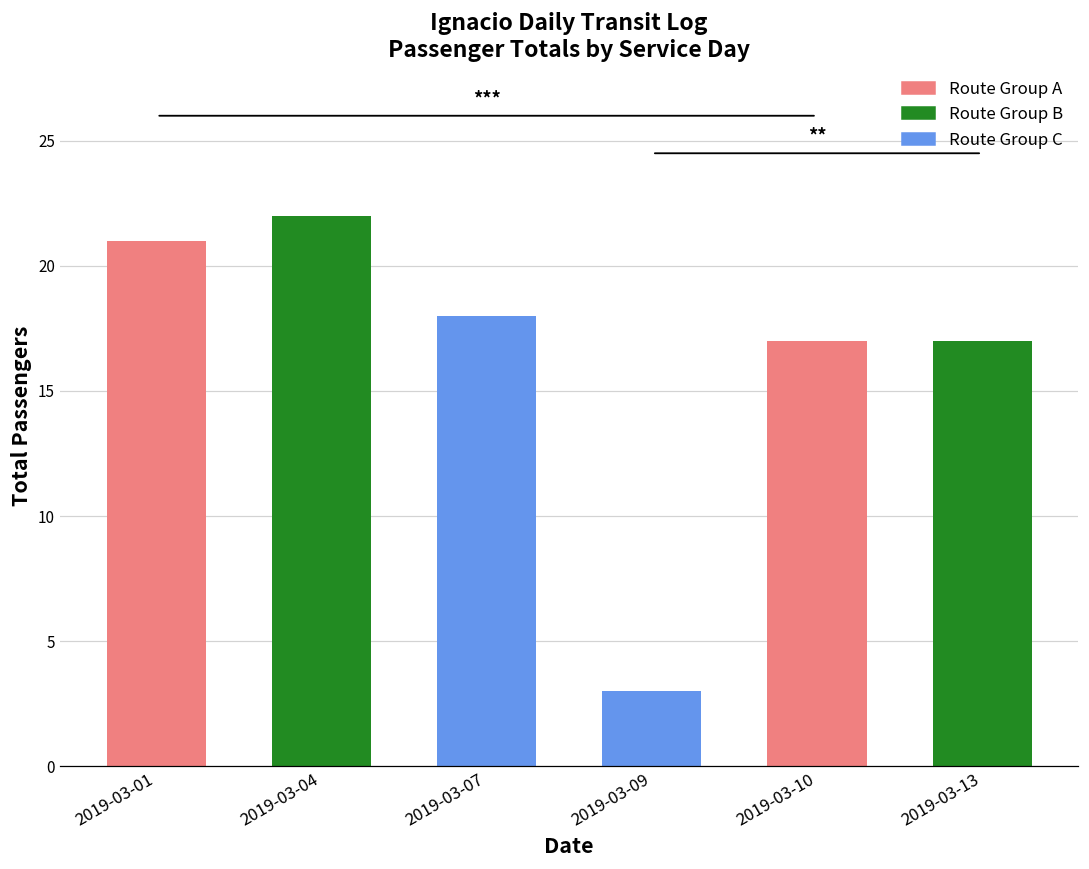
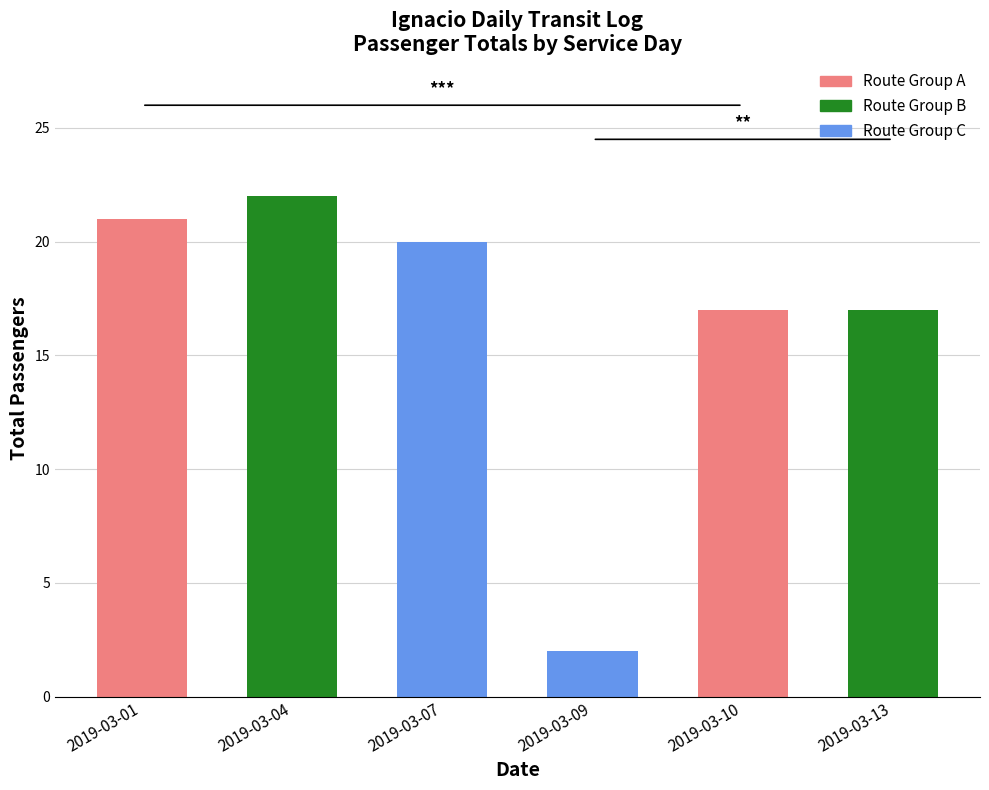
  {
    "2019-03-01": 21,
    "2019-03-04": 22,
-   "2019-03-07": 18,
-   "2019-03-09": 3,
+   "2019-03-07": 20,
+   "2019-03-09": 2,
    "2019-03-10": 17,
    "2019-03-13": 17
  }
